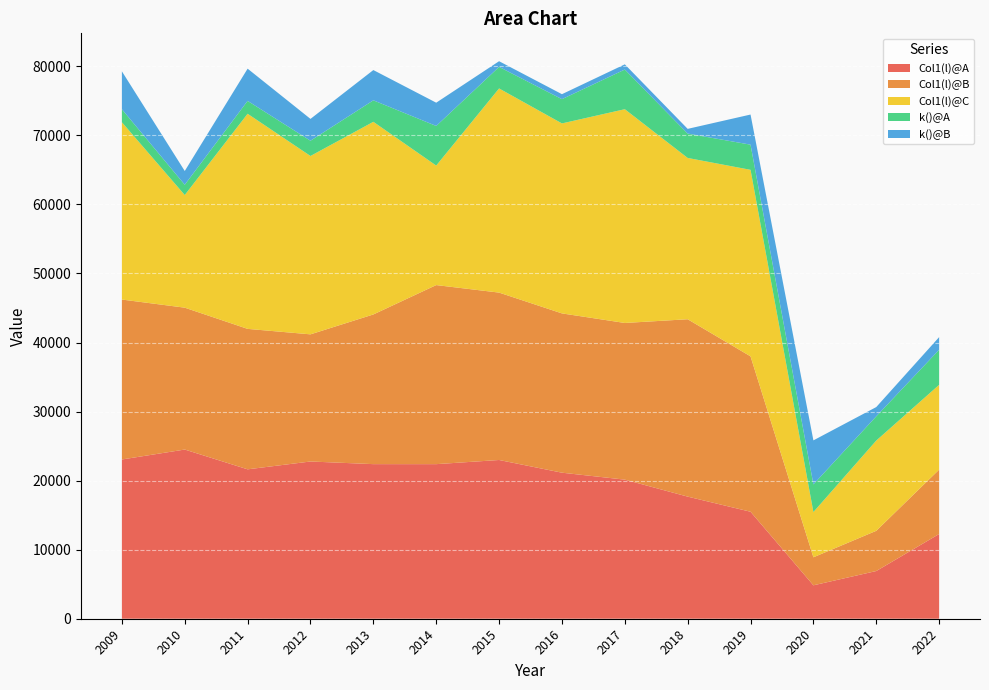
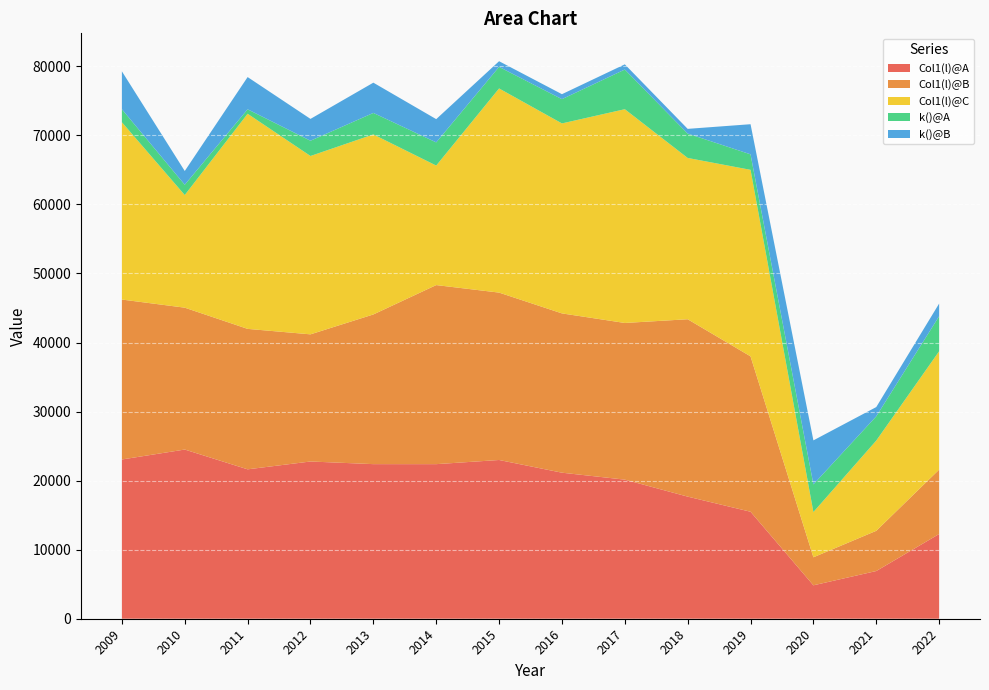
  {
    "Col1(l)@C": {
      "2009": 26000,
      "2010": 16000,
      "2011": 31000,
      "2012": 26000,
-     "2013": 28000,
+     "2013": 26000,
      "2014": 17000,
      "2015": 30000,
      "2016": 28000,
      "2017": 31000,
      "2018": 23000,
      "2019": 27000,
      "2020": 7000,
      "2021": 13000,
-     "2022": 12000
+     "2022": 17000
    },
    "k()@A": {
      "2009": 2000,
      "2010": 1000,
-     "2011": 2000,
+     "2011": 1000,
      "2012": 2000,
      "2013": 3000,
-     "2014": 6000,
+     "2014": 3000,
      "2015": 3000,
      "2016": 4000,
      "2017": 6000,
      "2018": 4000,
-     "2019": 4000,
+     "2019": 2000,
      "2020": 4000,
      "2021": 4000,
      "2022": 5000
    },
    "k()@B": {
      "2009": 5000,
      "2010": 2000,
      "2011": 5000,
      "2012": 3000,
      "2013": 4000,
      "2014": 3000,
      "2015": 1000,
      "2016": 1000,
      "2017": 1000,
      "2018": 1000,
      "2019": 4000,
      "2020": 6000,
      "2021": 1000,
      "2022": 2000
    }
  }
